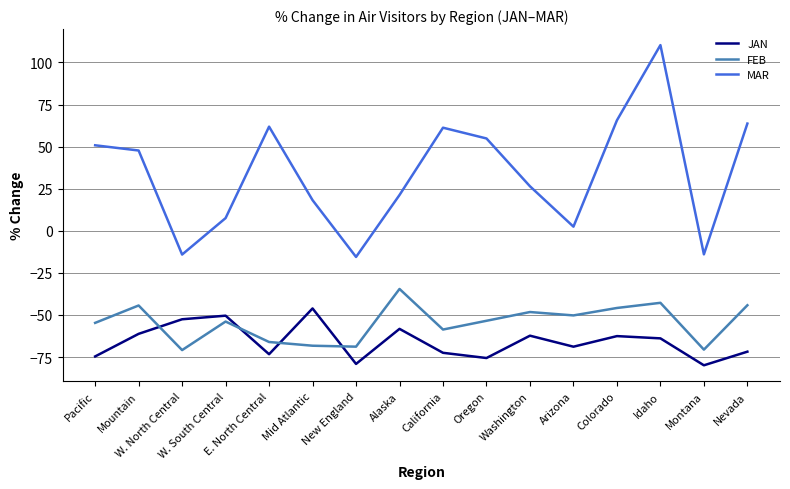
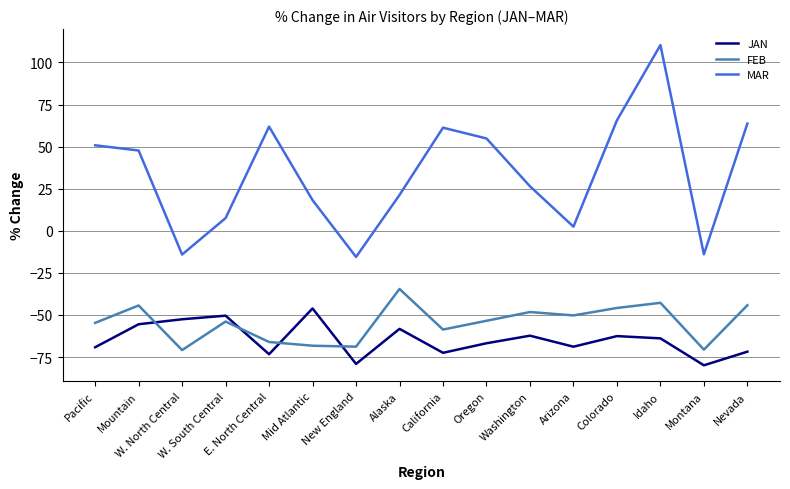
  {
    "JAN": {
-     "Pacific": -75,
-     "Mountain": -61,
+     "Pacific": -69,
+     "Mountain": -56,
      "W. North Central": -53,
      "W. South Central": -50,
      "E. North Central": -73,
      "Mid Atlantic": -46,
      "New England": -79,
      "Alaska": -58,
      "California": -72,
-     "Oregon": -76,
+     "Oregon": -67,
      "Washington": -62,
      "Arizona": -69,
      "Colorado": -63,
      "Idaho": -64,
      "Montana": -80,
      "Nevada": -72
    }
  }
